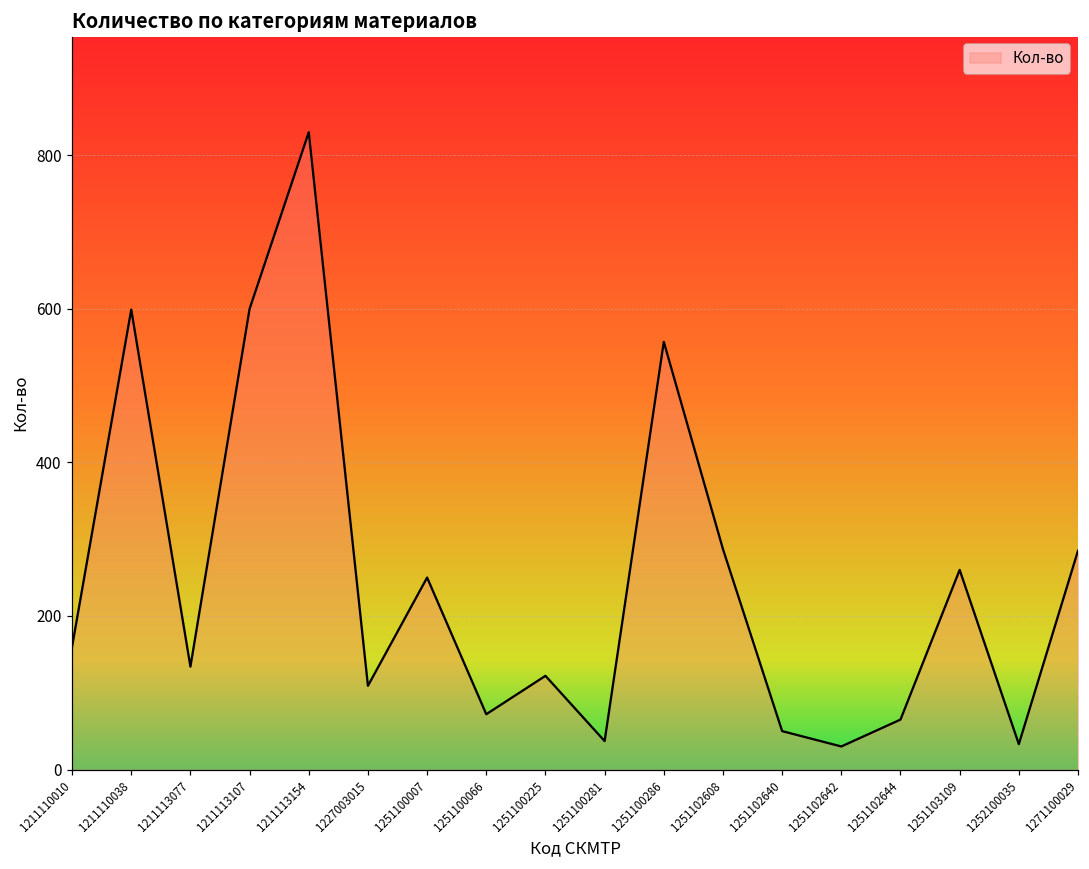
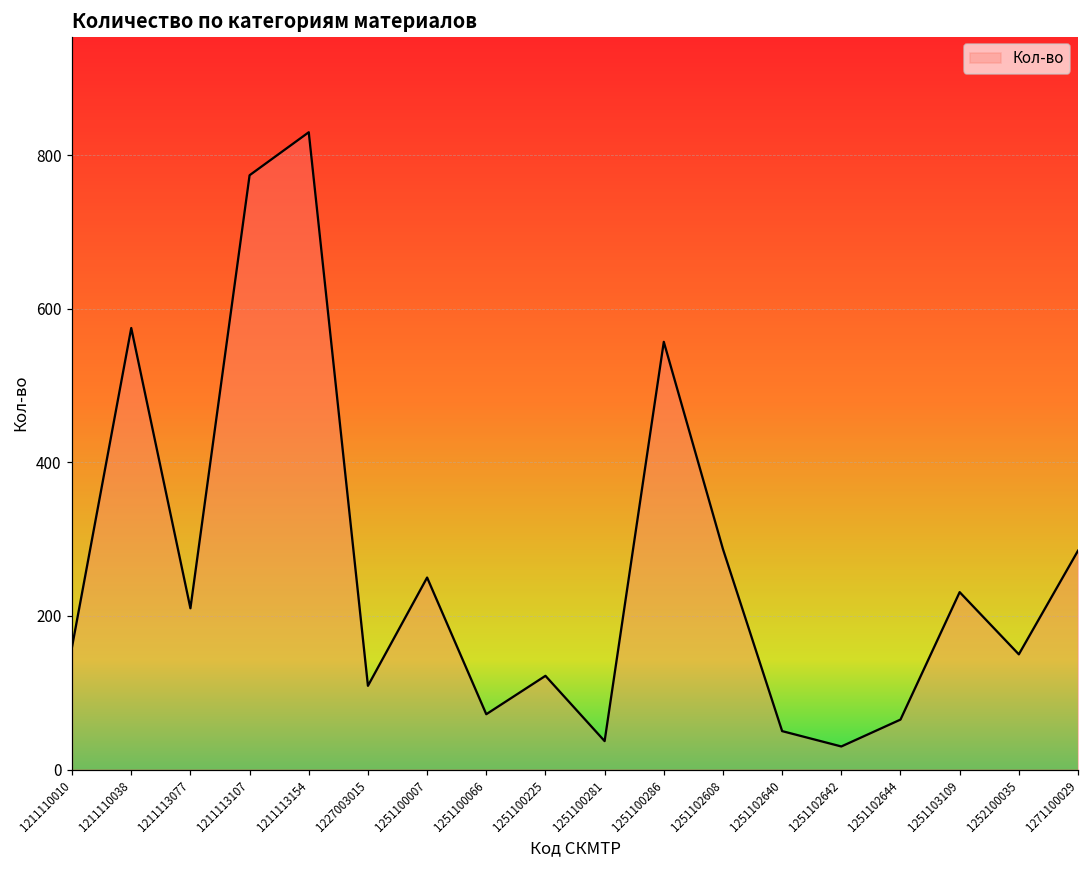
  {
    "1211110010": 160,
-   "1211110038": 600,
-   "1211113077": 130,
-   "1211113107": 600,
+   "1211110038": 580,
+   "1211113077": 210,
+   "1211113107": 770,
    "1211113154": 830,
    "1227003015": 110,
    "1251100007": 250,
    "1251100066": 70,
    "1251100225": 120,
    "1251100281": 40,
    "1251100286": 560,
    "1251102608": 290,
    "1251102640": 50,
    "1251102642": 30,
    "1251102644": 70,
-   "1251103109": 260,
-   "1252100035": 30,
+   "1251103109": 230,
+   "1252100035": 150,
    "1271100029": 290
  }
